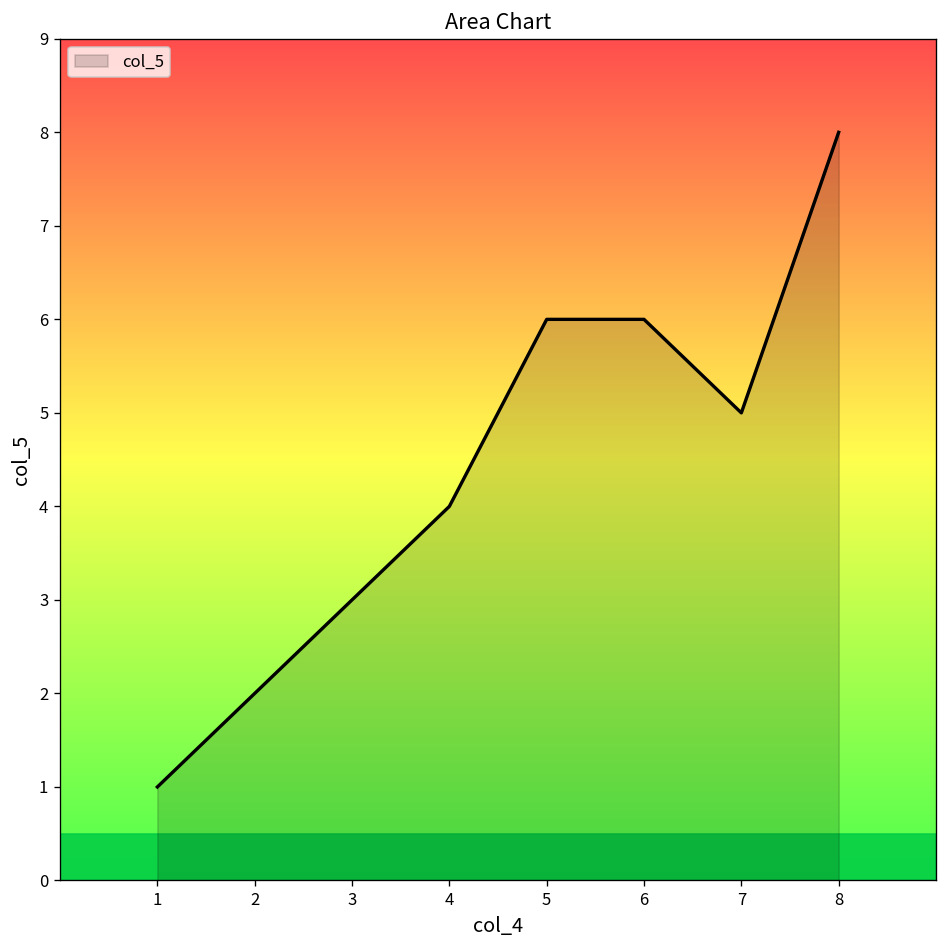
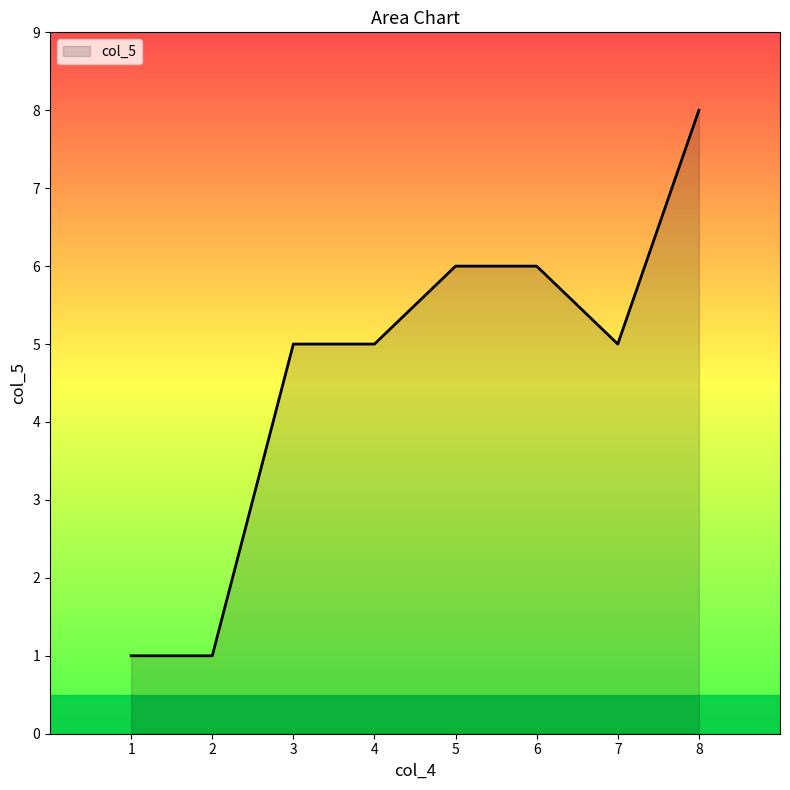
  {
    "1": 1,
-   "2": 2,
-   "3": 3,
-   "4": 4,
+   "2": 1,
+   "3": 5,
+   "4": 5,
    "5": 6,
    "6": 6,
    "7": 5,
    "8": 8
  }
